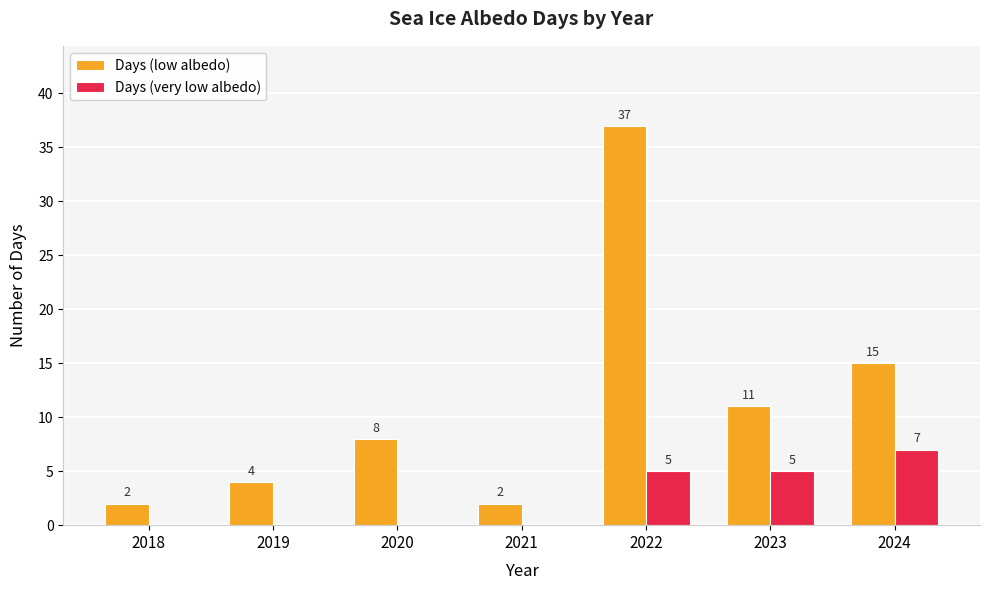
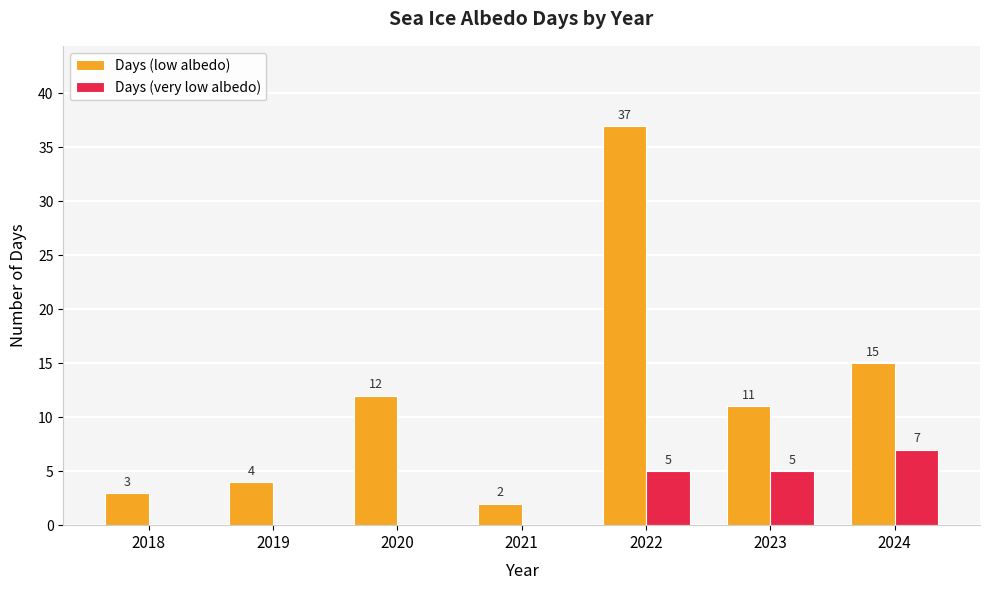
  {
    "Days (low albedo)": {
-     "2018": 2,
+     "2018": 3,
      "2019": 4,
-     "2020": 8,
+     "2020": 12,
      "2021": 2,
      "2022": 37,
      "2023": 11,
      "2024": 15
    },
    "Days (very low albedo)": {
      "2022": 5,
      "2023": 5,
      "2024": 7
    }
  }
